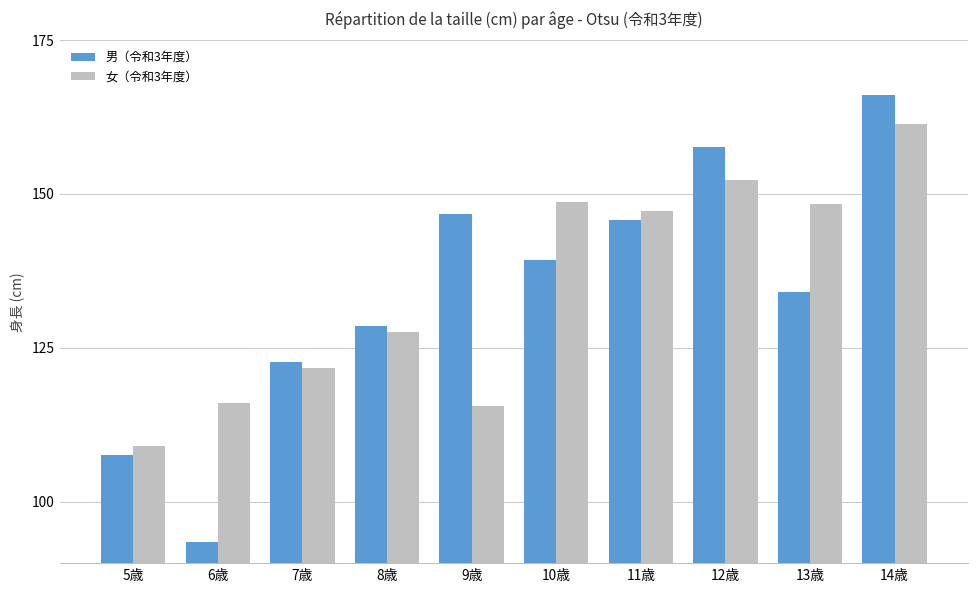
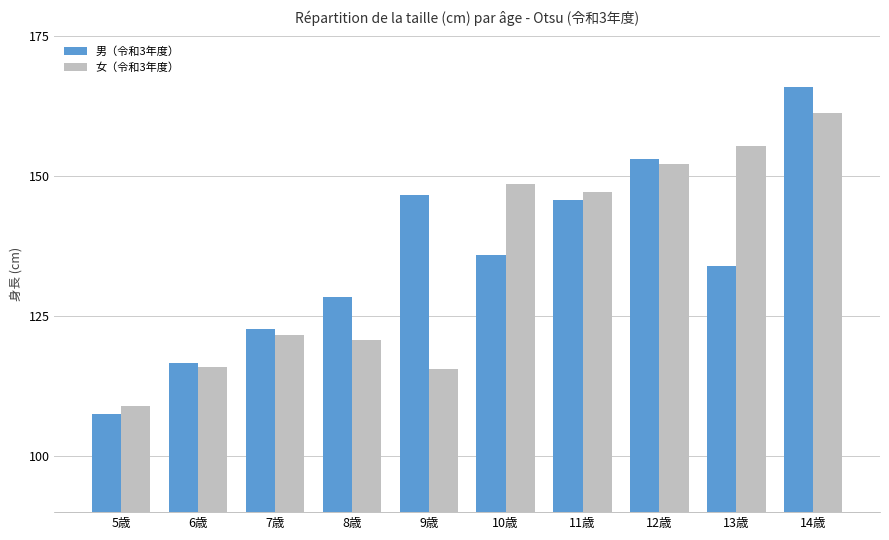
  {
    "男（令和3年度）": {
      "5歳": 108,
-     "6歳": 94,
+     "6歳": 117,
      "7歳": 123,
      "8歳": 129,
      "9歳": 147,
-     "10歳": 139,
+     "10歳": 136,
      "11歳": 146,
-     "12歳": 158,
+     "12歳": 153,
      "13歳": 134,
      "14歳": 166
    },
    "女（令和3年度）": {
      "5歳": 109,
      "6歳": 116,
      "7歳": 122,
-     "8歳": 128,
+     "8歳": 121,
      "9歳": 116,
      "10歳": 149,
      "11歳": 147,
      "12歳": 152,
-     "13歳": 148,
+     "13歳": 155,
      "14歳": 161
    }
  }
